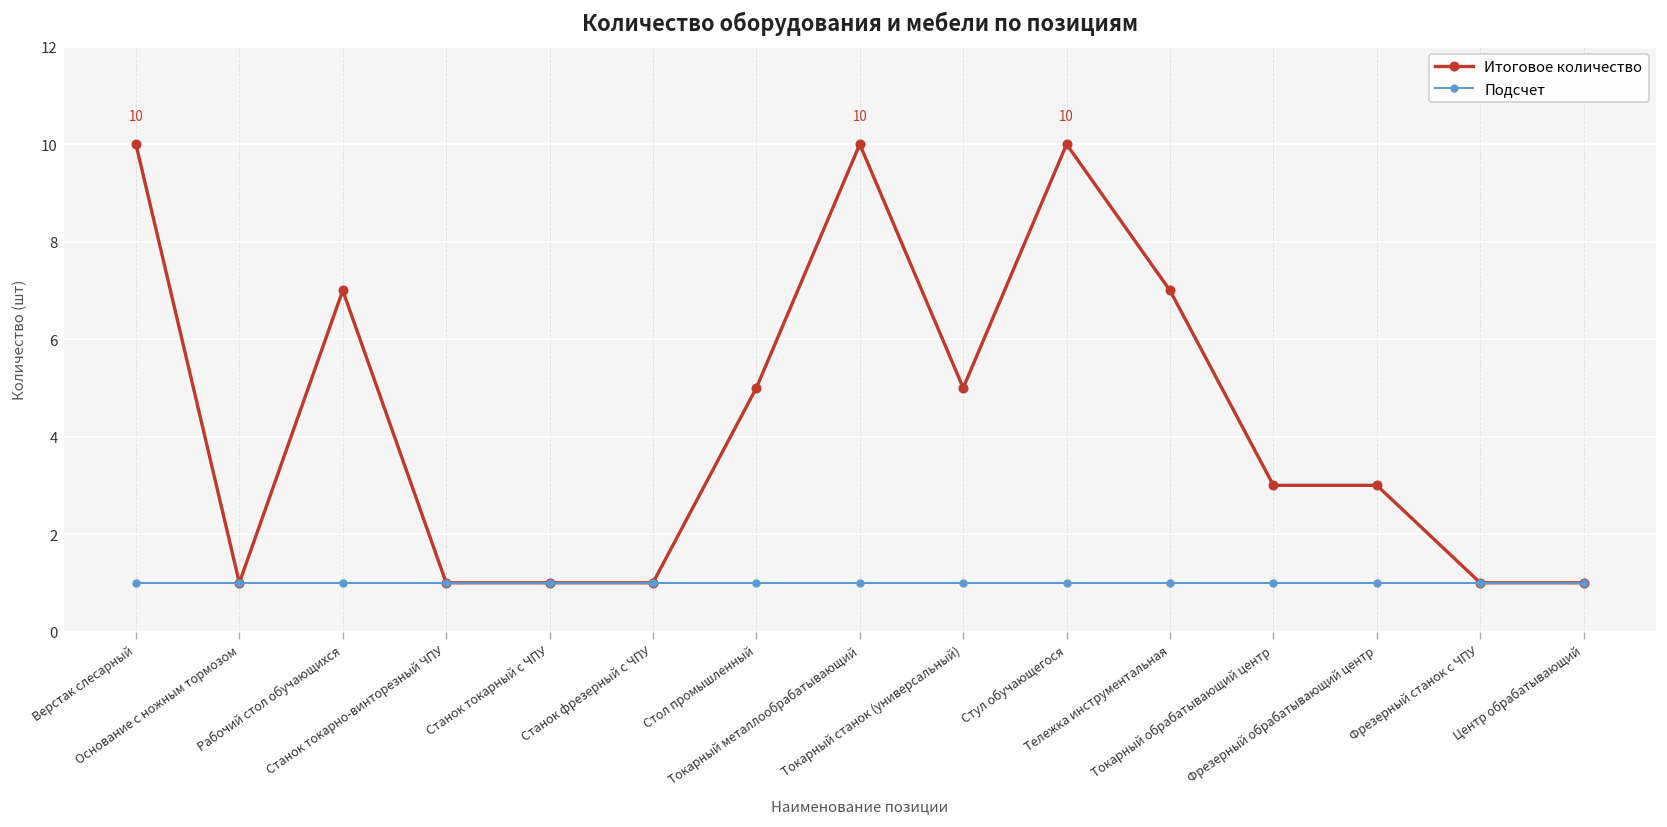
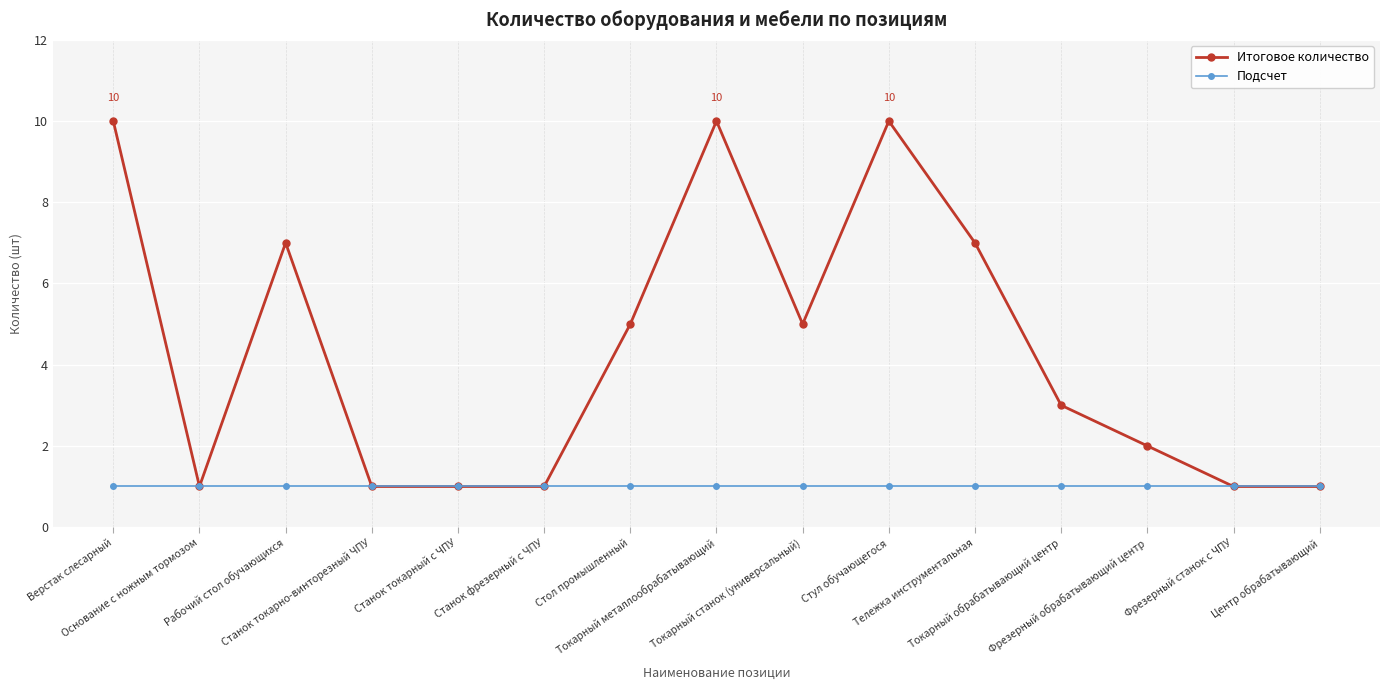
  {
    "Итоговое количество": {
      "Рабочий стол обучающихся": 7,
      "Стол промышленный": 5,
      "Токарный станок (универсальный)": 5,
      "Тележка инструментальная": 7,
      "Токарный обрабатывающий центр": 3,
-     "Фрезерный обрабатывающий центр": 3
+     "Фрезерный обрабатывающий центр": 2
    },
    "Подсчет": {
      "Верстак слесарный": 1,
      "Рабочий стол обучающихся": 1,
      "Стол промышленный": 1,
      "Токарный металлообрабатывающий": 1,
      "Токарный станок (универсальный)": 1,
      "Стул обучающегося": 1,
      "Тележка инструментальная": 1,
      "Токарный обрабатывающий центр": 1,
      "Фрезерный обрабатывающий центр": 1
    }
  }
